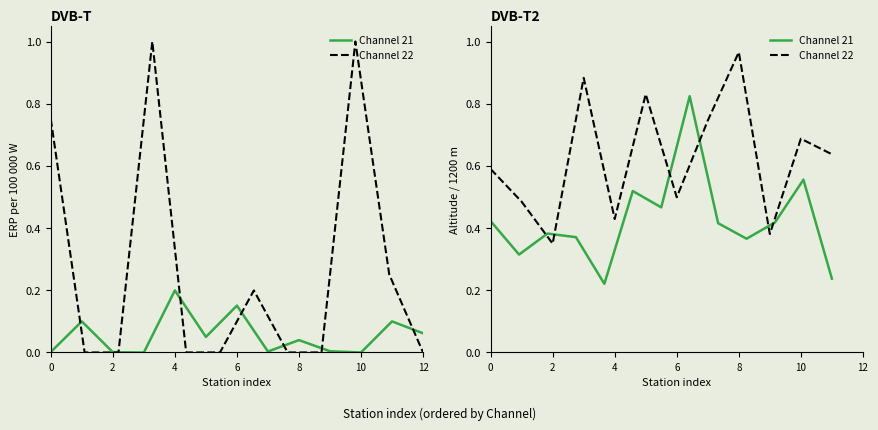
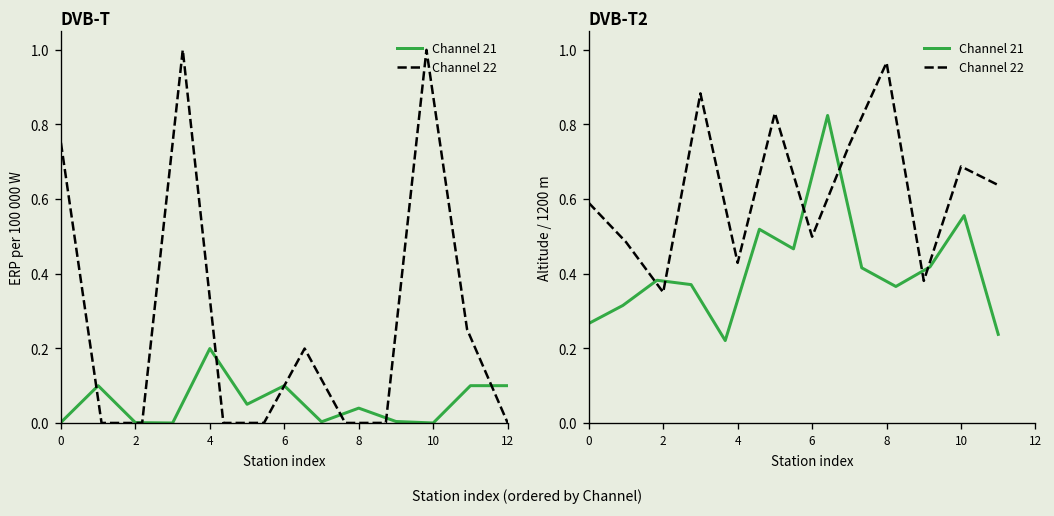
  {
    "DVB-T": {
      "Channel 21": {
        "0": 0.00,
        "2": 0.00,
        "4": 0.20,
-       "6": 0.15,
+       "6": 0.10,
        "8": 0.04,
        "10": 0.00,
-       "12": 0.06
+       "12": 0.10
      },
      "Channel 22": {
        "0": 0.75,
        "12": 0.00
      }
    },
    "DVB-T2": {
      "Channel 21": {
-       "0": 0.42
+       "0": 0.27
      },
      "Channel 22": {
        "0": 0.59,
        "2": 0.35,
        "4": 0.43,
        "6": 0.50,
        "8": 0.97,
        "10": 0.69
      }
    }
  }
